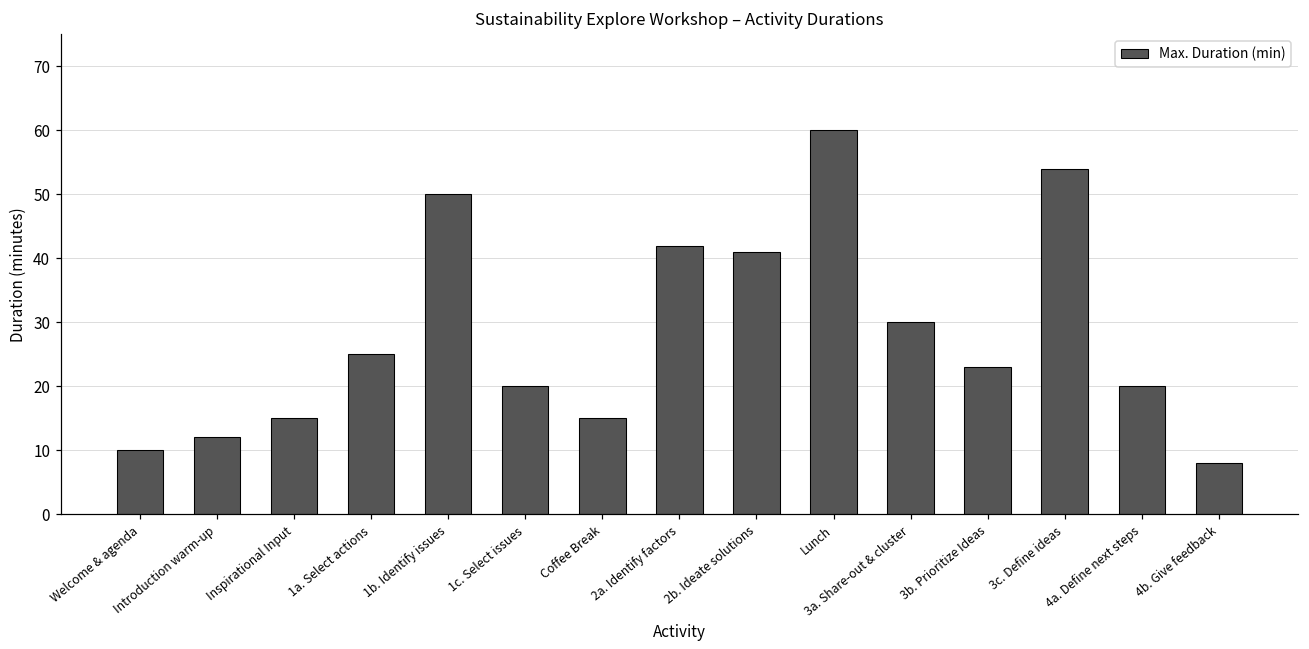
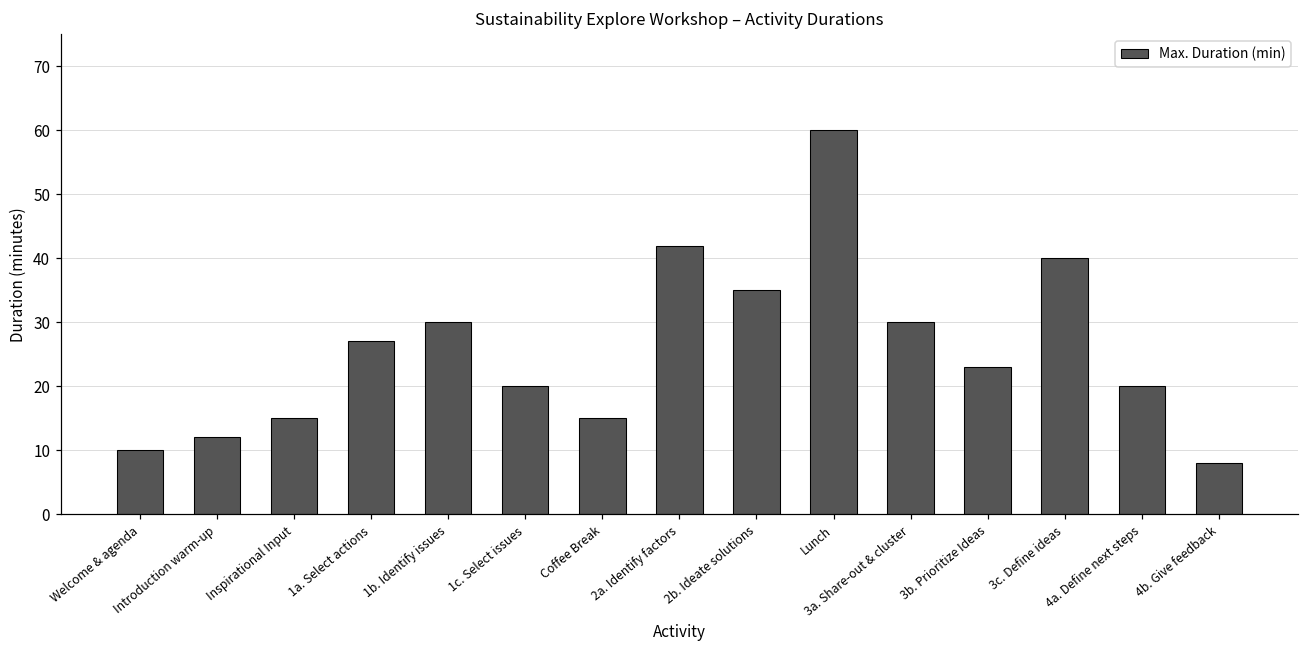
  {
    "Welcome & agenda": 10,
    "Introduction warm-up": 12,
    "Inspirational Input": 15,
-   "1a. Select actions": 25,
-   "1b. Identify issues": 50,
+   "1a. Select actions": 27,
+   "1b. Identify issues": 30,
    "1c. Select issues": 20,
    "Coffee Break": 15,
    "2a. Identify factors": 42,
-   "2b. Ideate solutions": 41,
+   "2b. Ideate solutions": 35,
    "Lunch": 60,
    "3a. Share-out & cluster": 30,
    "3b. Prioritize Ideas": 23,
-   "3c. Define ideas": 54,
+   "3c. Define ideas": 40,
    "4a. Define next steps": 20,
    "4b. Give feedback": 8
  }
